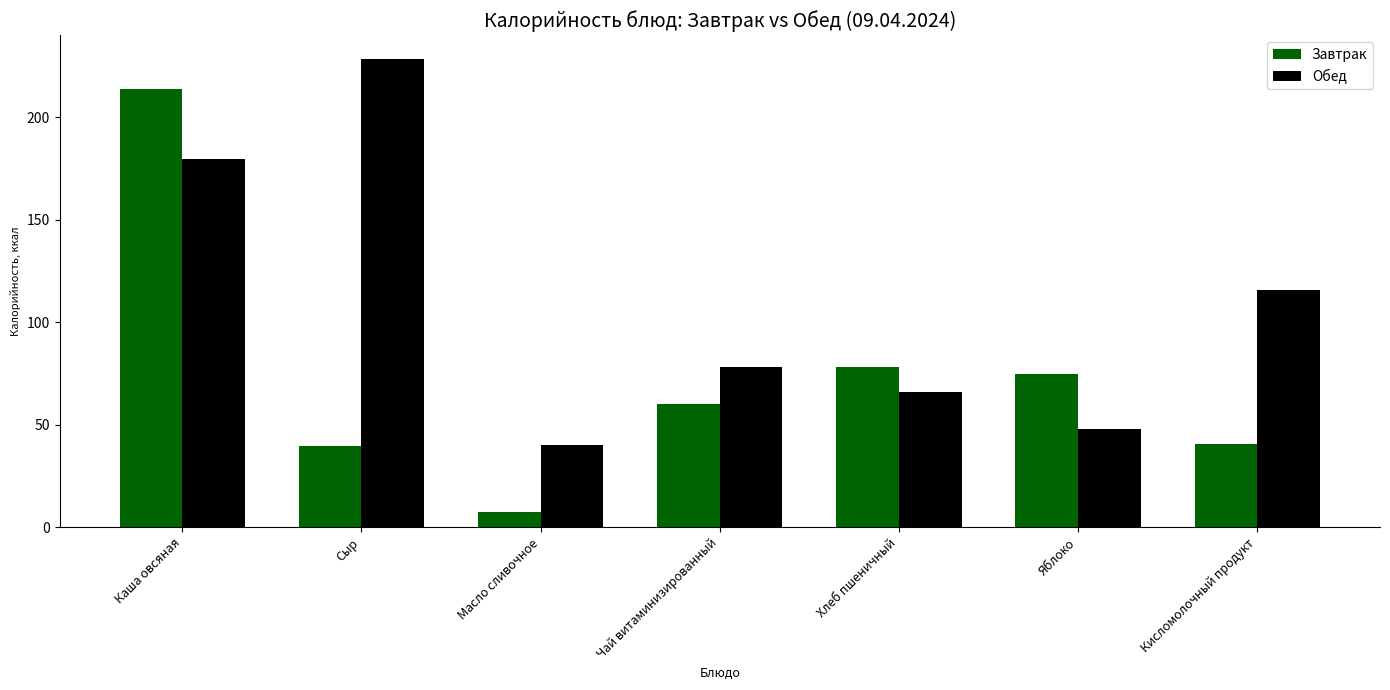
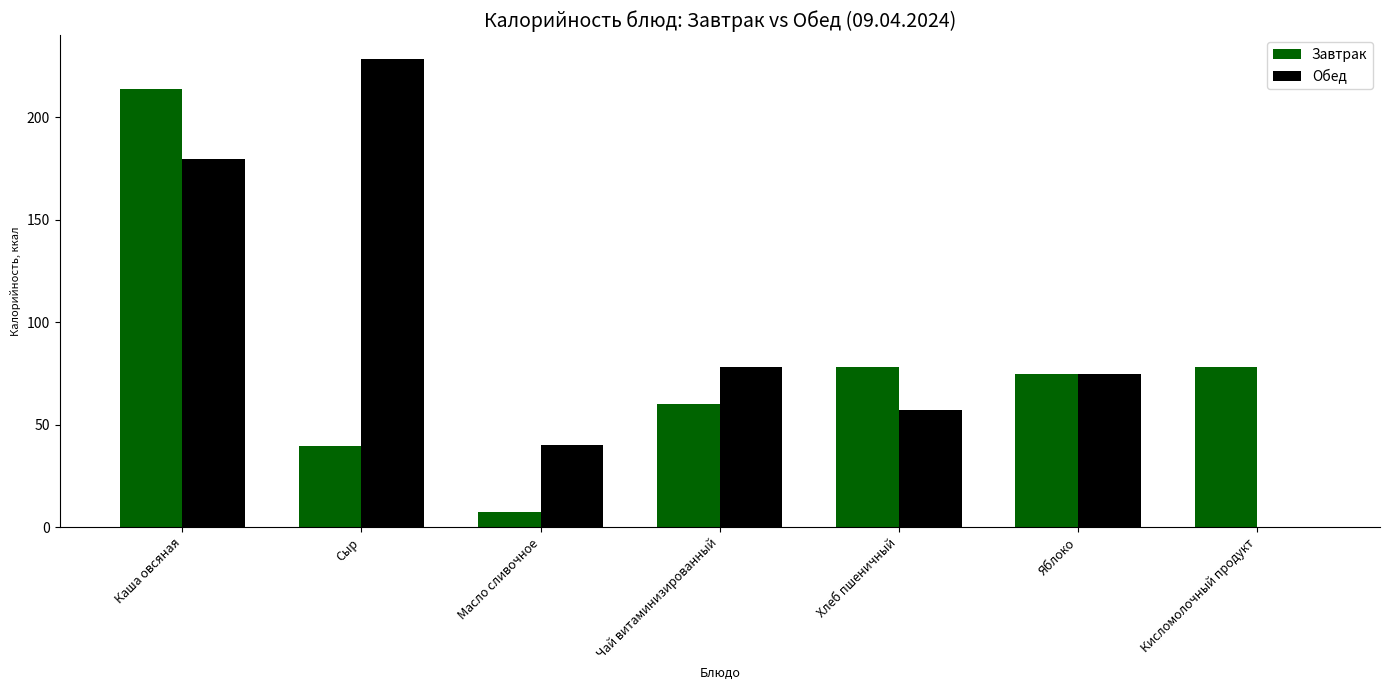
  {
    "Завтрак": {
      "Каша овсяная": 214,
      "Сыр": 39,
      "Масло сливочное": 7,
      "Чай витаминизированный": 60,
      "Хлеб пшеничный": 78,
      "Яблоко": 75,
-     "Кисломолочный продукт": 41
+     "Кисломолочный продукт": 78
    },
    "Обед": {
      "Каша овсяная": 180,
      "Сыр": 229,
      "Масло сливочное": 40,
      "Чай витаминизированный": 78,
-     "Хлеб пшеничный": 66,
-     "Яблоко": 48,
-     "Кисломолочный продукт": 115
+     "Хлеб пшеничный": 57,
+     "Яблоко": 75,
+     "Кисломолочный продукт": 0
    }
  }
